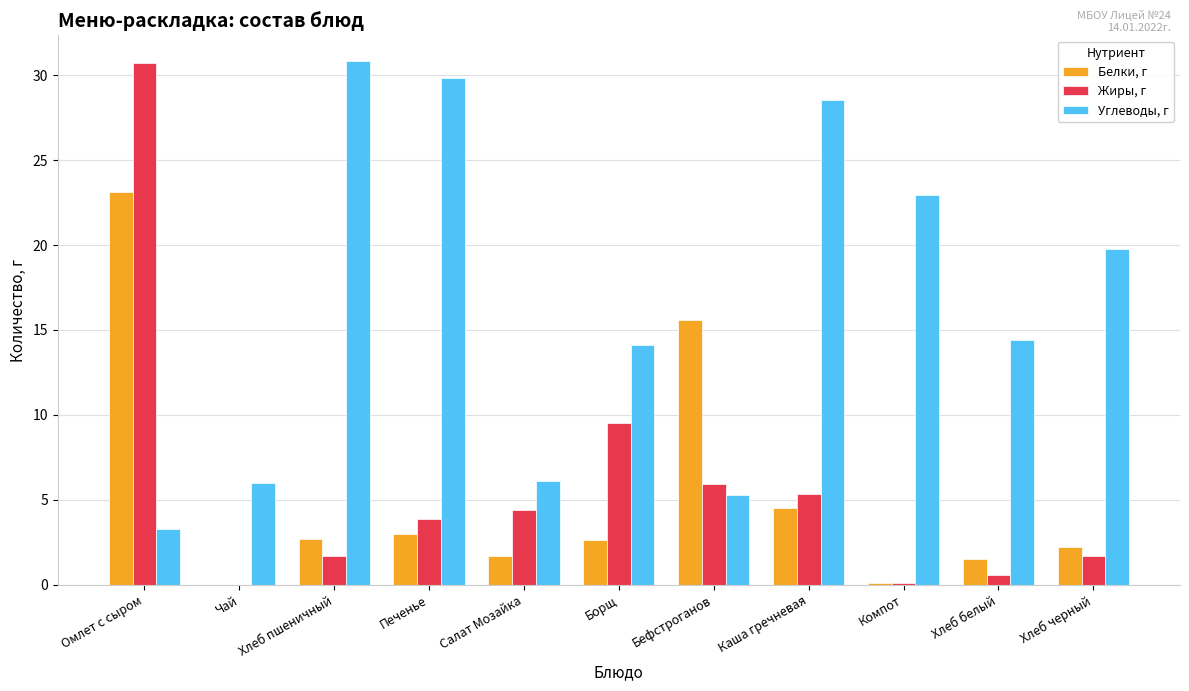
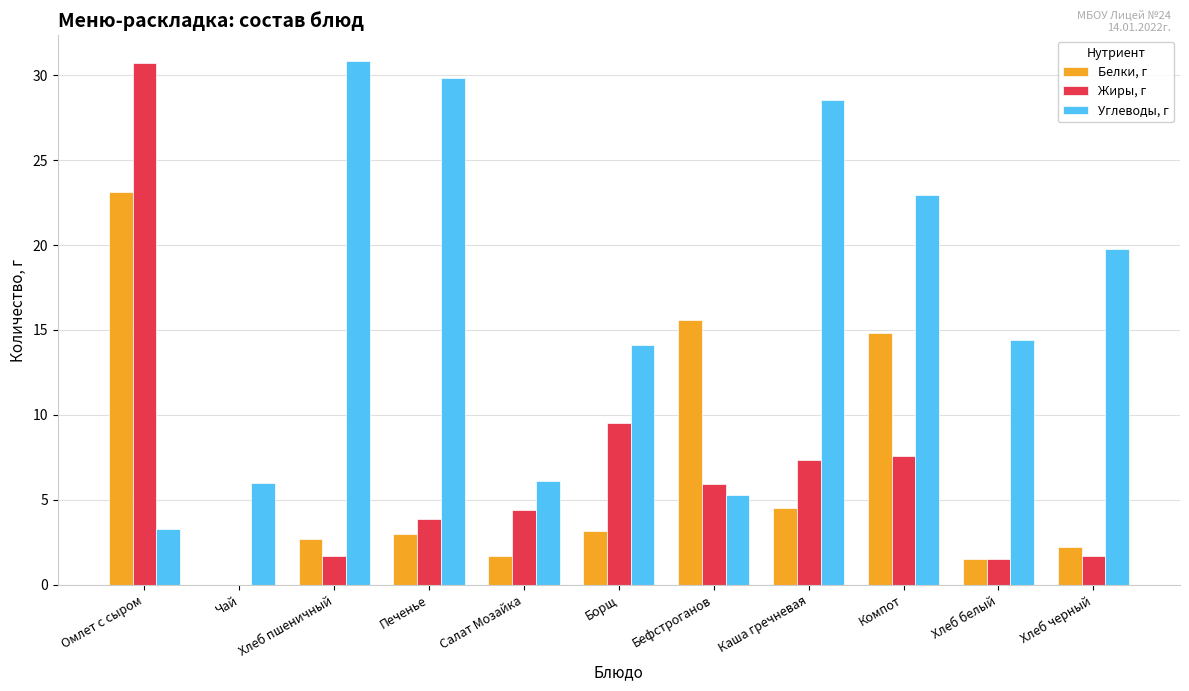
  {
    "Белки, г": {
      "Омлет с сыром": 23.1,
      "Чай": 0.0,
      "Хлеб пшеничный": 2.7,
      "Печенье": 3.0,
      "Салат Мозайка": 1.7,
-     "Борщ": 2.6,
+     "Борщ": 3.2,
      "Бефстроганов": 15.6,
      "Каша гречневая": 4.6,
-     "Компот": 0.1,
+     "Компот": 14.8,
      "Хлеб белый": 1.5,
      "Хлеб черный": 2.2
    },
    "Жиры, г": {
      "Омлет с сыром": 30.7,
      "Чай": 0.0,
      "Хлеб пшеничный": 1.7,
      "Печенье": 3.9,
      "Салат Мозайка": 4.4,
      "Борщ": 9.5,
      "Бефстроганов": 5.9,
-     "Каша гречневая": 5.4,
-     "Компот": 0.1,
-     "Хлеб белый": 0.6,
+     "Каша гречневая": 7.3,
+     "Компот": 7.6,
+     "Хлеб белый": 1.6,
      "Хлеб черный": 1.7
    },
    "Углеводы, г": {
      "Омлет с сыром": 3.3,
      "Чай": 6.0,
      "Хлеб пшеничный": 30.8,
      "Печенье": 29.8,
      "Салат Мозайка": 6.1,
      "Борщ": 14.1,
      "Бефстроганов": 5.3,
      "Каша гречневая": 28.5,
      "Компот": 22.9,
      "Хлеб белый": 14.4,
      "Хлеб черный": 19.8
    }
  }
